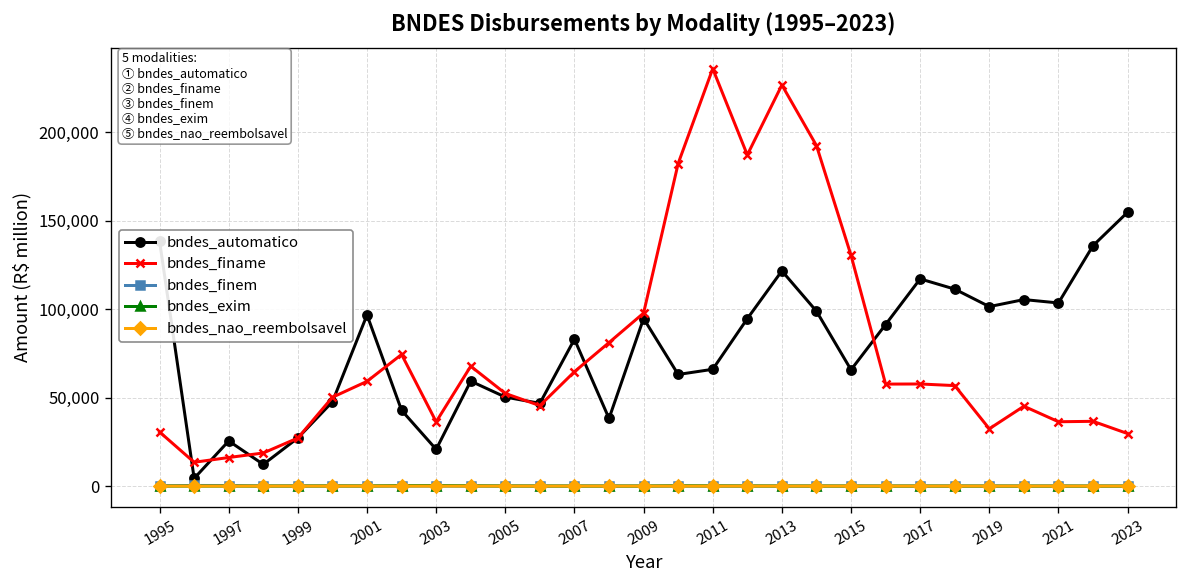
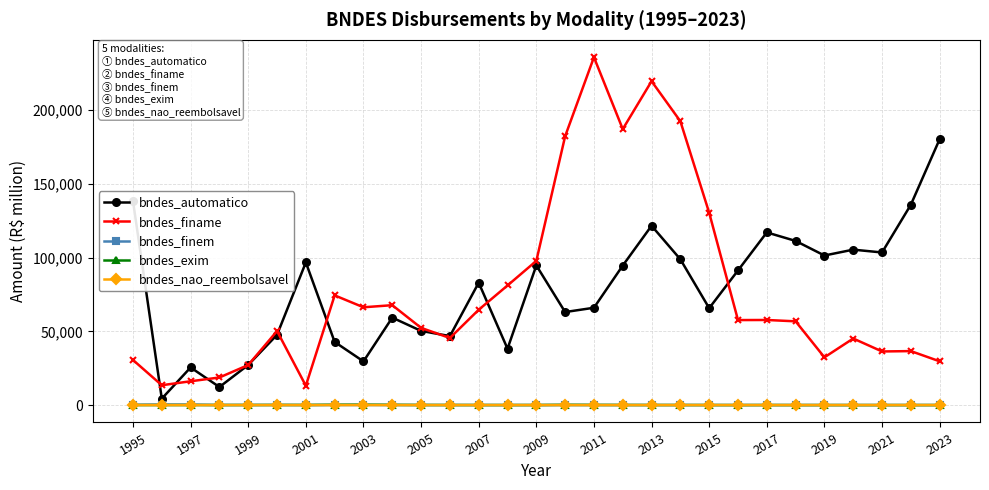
  {
    "bndes_automatico": {
      "1997": "25,000",
      "2001": "97,000",
-     "2003": "21,000",
+     "2003": "30,000",
      "2005": "50,000",
      "2007": "83,000",
      "2009": "95,000",
      "2011": "66,000",
      "2013": "122,000",
      "2015": "66,000",
      "2017": "117,000",
      "2019": "101,000",
      "2021": "103,000",
-     "2023": "155,000"
+     "2023": "180,000"
    },
    "bndes_finame": {
      "1995": "31,000",
      "1997": "16,000",
-     "2001": "59,000",
-     "2003": "36,000",
+     "2001": "13,000",
+     "2003": "66,000",
      "2005": "52,000",
      "2007": "65,000",
      "2009": "98,000",
      "2011": "236,000",
-     "2013": "227,000",
+     "2013": "220,000",
      "2015": "130,000",
      "2017": "58,000",
      "2019": "32,000",
      "2021": "36,000",
      "2023": "30,000"
    },
    "bndes_nao_reembolsavel": {
      "1995": "0",
      "1997": "0",
      "1999": "0",
      "2001": "0",
      "2003": "0",
      "2005": "0",
      "2007": "0",
      "2009": "0",
      "2011": "0",
      "2013": "0",
      "2015": "0",
      "2017": "0",
      "2019": "0",
      "2021": "0",
      "2023": "0"
    }
  }
